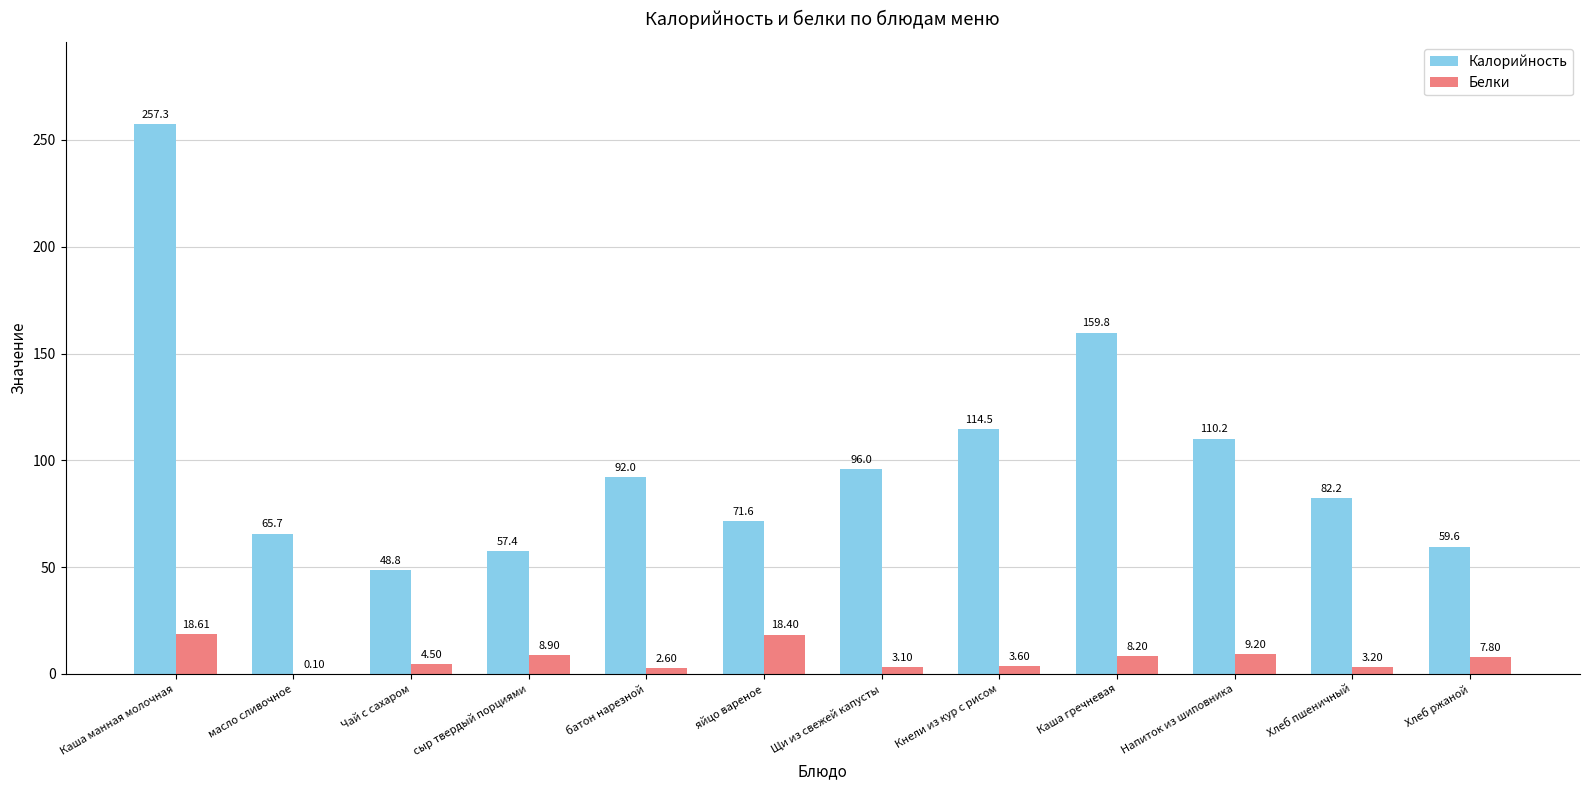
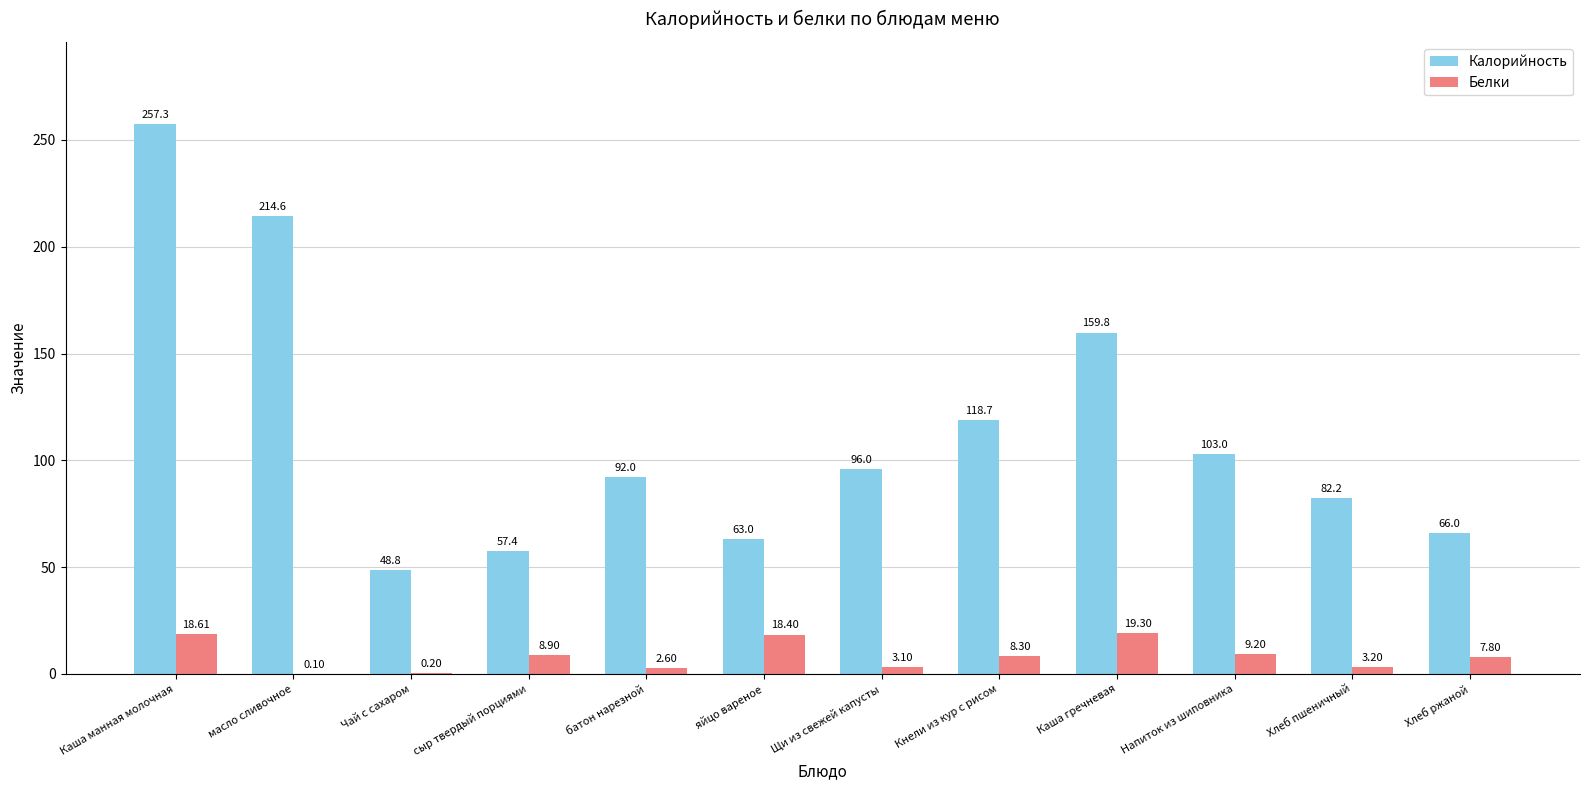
  {
    "Калорийность": {
      "Каша манная молочная": 257.3,
-     "масло сливочное": 65.7,
+     "масло сливочное": 214.6,
      "Чай с сахаром": 48.8,
      "сыр твердый порциями": 57.4,
      "батон нарезной": 92.0,
-     "яйцо вареное": 71.6,
+     "яйцо вареное": 63.0,
      "Щи из свежей капусты": 96.0,
-     "Кнели из кур с рисом": 114.5,
+     "Кнели из кур с рисом": 118.7,
      "Каша гречневая": 159.8,
-     "Напиток из шиповника": 110.2,
+     "Напиток из шиповника": 103.0,
      "Хлеб пшеничный": 82.2,
-     "Хлеб ржаной": 59.6
+     "Хлеб ржаной": 66.0
    },
    "Белки": {
      "Каша манная молочная": 18.61,
      "масло сливочное": 0.10,
-     "Чай с сахаром": 4.50,
+     "Чай с сахаром": 0.20,
      "сыр твердый порциями": 8.90,
      "батон нарезной": 2.60,
      "яйцо вареное": 18.40,
      "Щи из свежей капусты": 3.10,
-     "Кнели из кур с рисом": 3.60,
-     "Каша гречневая": 8.20,
+     "Кнели из кур с рисом": 8.30,
+     "Каша гречневая": 19.30,
      "Напиток из шиповника": 9.20,
      "Хлеб пшеничный": 3.20,
      "Хлеб ржаной": 7.80
    }
  }
